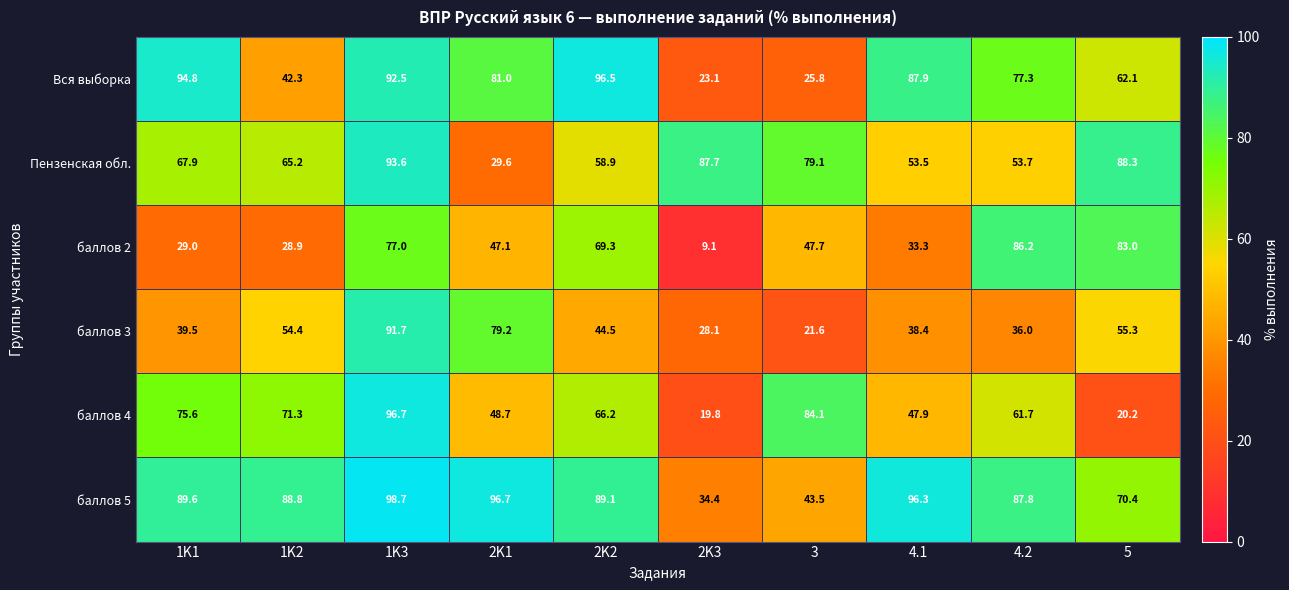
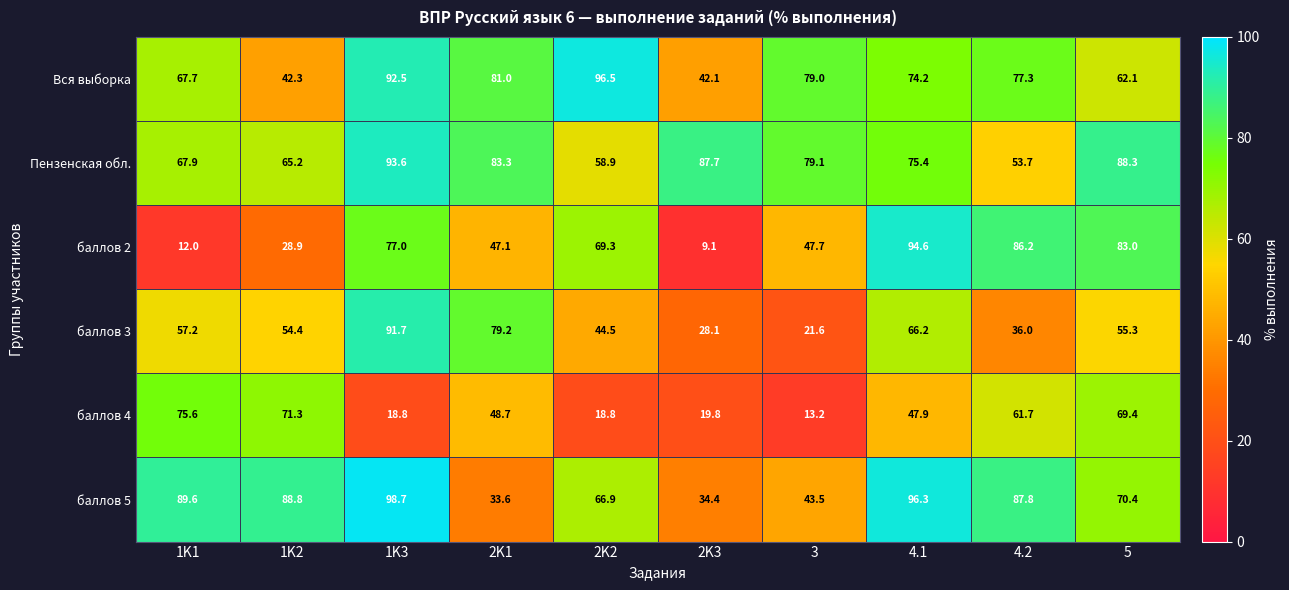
  {
    "Вся выборка": {
-     "1K1": 94.8,
+     "1K1": 67.7,
      "1K2": 42.3,
      "1K3": 92.5,
      "2K1": 81.0,
      "2K2": 96.5,
-     "2K3": 23.1,
-     "3": 25.8,
-     "4.1": 87.9,
+     "2K3": 42.1,
+     "3": 79.0,
+     "4.1": 74.2,
      "4.2": 77.3,
      "5": 62.1
    },
    "Пензенская обл.": {
      "1K1": 67.9,
      "1K2": 65.2,
      "1K3": 93.6,
-     "2K1": 29.6,
+     "2K1": 83.3,
      "2K2": 58.9,
      "2K3": 87.7,
      "3": 79.1,
-     "4.1": 53.5,
+     "4.1": 75.4,
      "4.2": 53.7,
      "5": 88.3
    },
    "баллов 2": {
-     "1K1": 29.0,
+     "1K1": 12.0,
      "1K2": 28.9,
      "1K3": 77.0,
      "2K1": 47.1,
      "2K2": 69.3,
      "2K3": 9.1,
      "3": 47.7,
-     "4.1": 33.3,
+     "4.1": 94.6,
      "4.2": 86.2,
      "5": 83.0
    },
    "баллов 3": {
-     "1K1": 39.5,
+     "1K1": 57.2,
      "1K2": 54.4,
      "1K3": 91.7,
      "2K1": 79.2,
      "2K2": 44.5,
      "2K3": 28.1,
      "3": 21.6,
-     "4.1": 38.4,
+     "4.1": 66.2,
      "4.2": 36.0,
      "5": 55.3
    },
    "баллов 4": {
      "1K1": 75.6,
      "1K2": 71.3,
-     "1K3": 96.7,
+     "1K3": 18.8,
      "2K1": 48.7,
-     "2K2": 66.2,
+     "2K2": 18.8,
      "2K3": 19.8,
-     "3": 84.1,
+     "3": 13.2,
      "4.1": 47.9,
      "4.2": 61.7,
-     "5": 20.2
+     "5": 69.4
    },
    "баллов 5": {
      "1K1": 89.6,
      "1K2": 88.8,
      "1K3": 98.7,
-     "2K1": 96.7,
-     "2K2": 89.1,
+     "2K1": 33.6,
+     "2K2": 66.9,
      "2K3": 34.4,
      "3": 43.5,
      "4.1": 96.3,
      "4.2": 87.8,
      "5": 70.4
    }
  }
